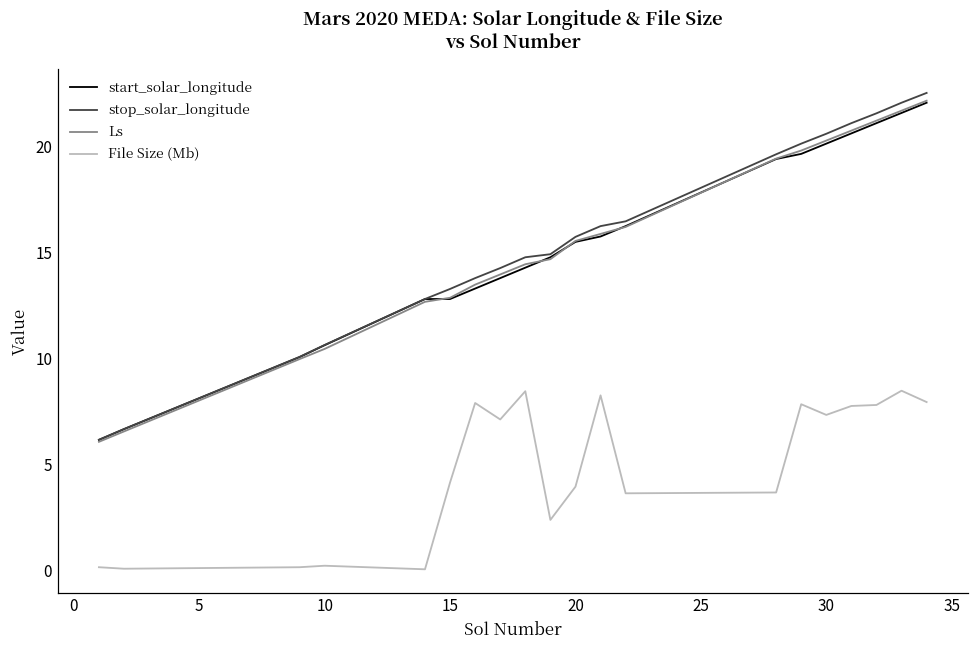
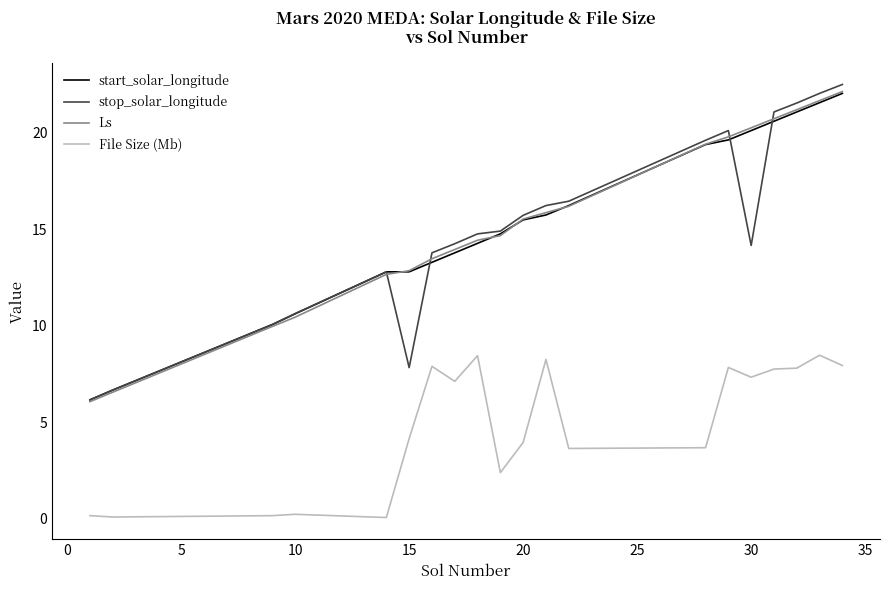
  {
    "start_solar_longitude": {
      "30": 20.1
    },
    "stop_solar_longitude": {
-     "15": 13.3,
+     "15": 7.8,
      "20": 15.7,
-     "30": 20.6
+     "30": 14.2
    },
    "Ls": {
      "10": 10.4,
      "30": 20.3
    },
    "File Size (Mb)": {
      "10": 0.2,
      "15": 4.1,
      "20": 3.9,
      "30": 7.3
    }
  }
